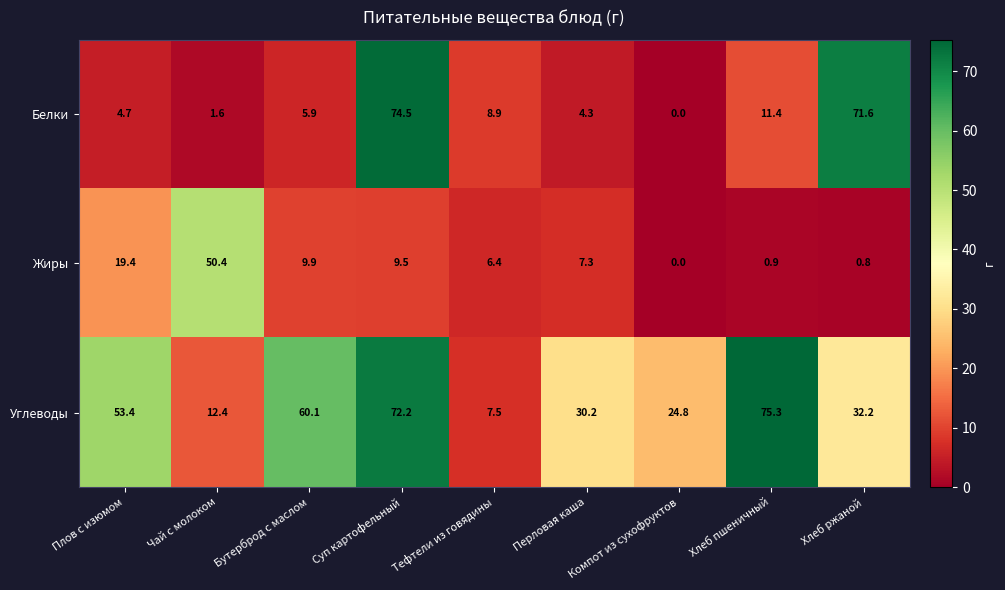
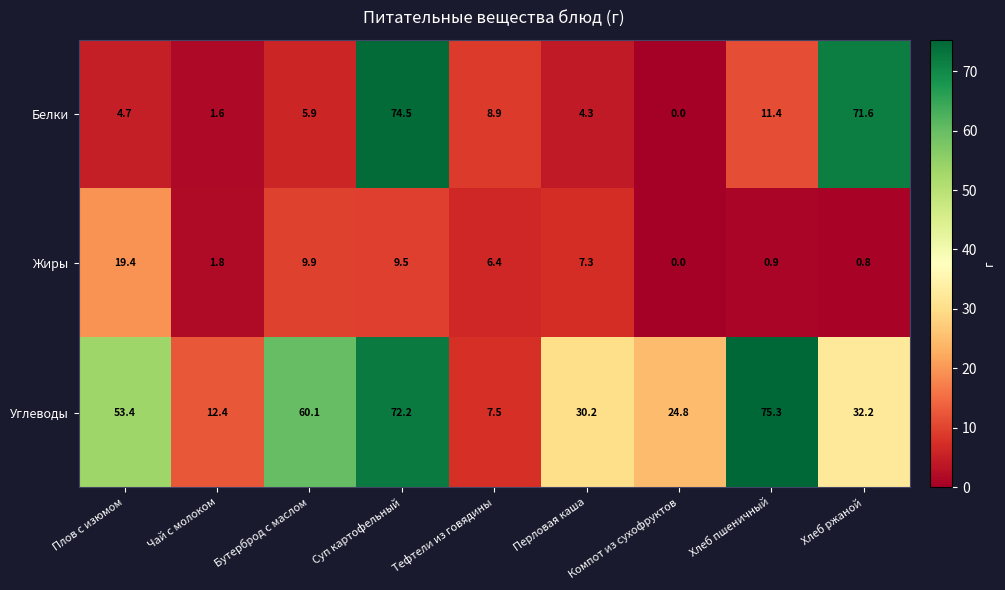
  {
    "Белки": {
      "Плов с изюмом": 4.7,
      "Чай с молоком": 1.6,
      "Бутерброд с маслом": 5.9,
      "Суп картофельный": 74.5,
      "Тефтели из говядины": 8.9,
      "Перловая каша": 4.3,
      "Компот из сухофруктов": 0.0,
      "Хлеб пшеничный": 11.4,
      "Хлеб ржаной": 71.6
    },
    "Жиры": {
      "Плов с изюмом": 19.4,
-     "Чай с молоком": 50.4,
+     "Чай с молоком": 1.8,
      "Бутерброд с маслом": 9.9,
      "Суп картофельный": 9.5,
      "Тефтели из говядины": 6.4,
      "Перловая каша": 7.3,
      "Компот из сухофруктов": 0.0,
      "Хлеб пшеничный": 0.9,
      "Хлеб ржаной": 0.8
    },
    "Углеводы": {
      "Плов с изюмом": 53.4,
      "Чай с молоком": 12.4,
      "Бутерброд с маслом": 60.1,
      "Суп картофельный": 72.2,
      "Тефтели из говядины": 7.5,
      "Перловая каша": 30.2,
      "Компот из сухофруктов": 24.8,
      "Хлеб пшеничный": 75.3,
      "Хлеб ржаной": 32.2
    }
  }
